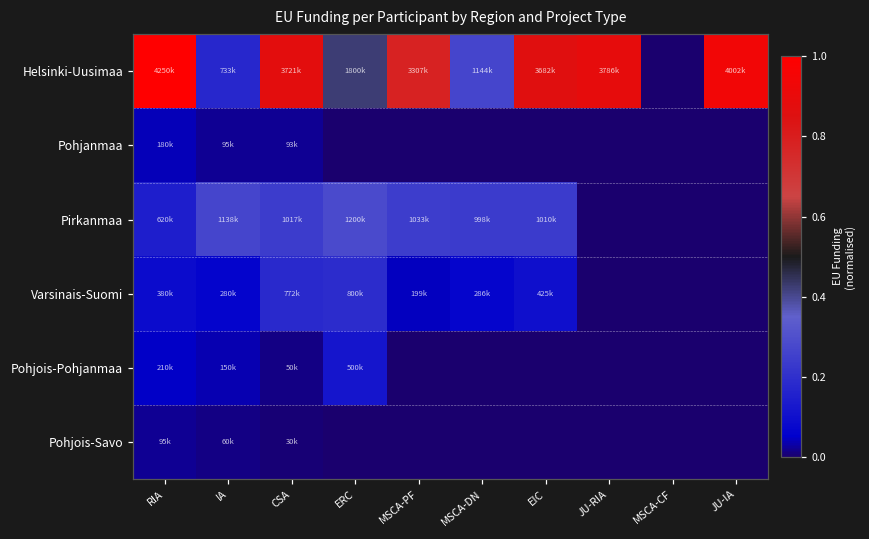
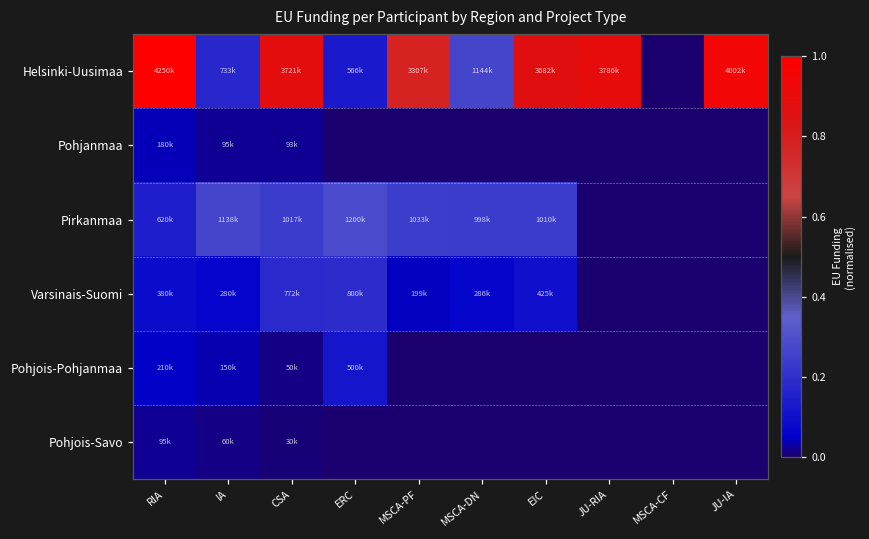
  {
    "Helsinki-Uusimaa": {
      "RIA": "4250k",
      "IA": "733k",
      "CSA": "3721k",
-     "ERC": "1800k",
+     "ERC": "566k",
      "MSCA-PF": "3307k",
      "MSCA-DN": "1144k",
      "EIC": "3682k",
      "JU-RIA": "3786k",
      "JU-IA": "4002k"
    },
    "Pohjanmaa": {
      "RIA": "180k",
      "IA": "95k",
      "CSA": "93k"
    },
    "Pirkanmaa": {
      "RIA": "620k",
      "IA": "1138k",
      "CSA": "1017k",
      "ERC": "1200k",
      "MSCA-PF": "1033k",
      "MSCA-DN": "998k",
      "EIC": "1010k"
    },
    "Varsinais-Suomi": {
      "RIA": "380k",
      "IA": "280k",
      "CSA": "772k",
      "ERC": "800k",
      "MSCA-PF": "199k",
      "MSCA-DN": "286k",
      "EIC": "425k"
    },
    "Pohjois-Pohjanmaa": {
      "RIA": "210k",
      "IA": "150k",
      "CSA": "50k",
      "ERC": "500k"
    },
    "Pohjois-Savo": {
      "RIA": "95k",
      "IA": "60k",
      "CSA": "30k"
    }
  }
